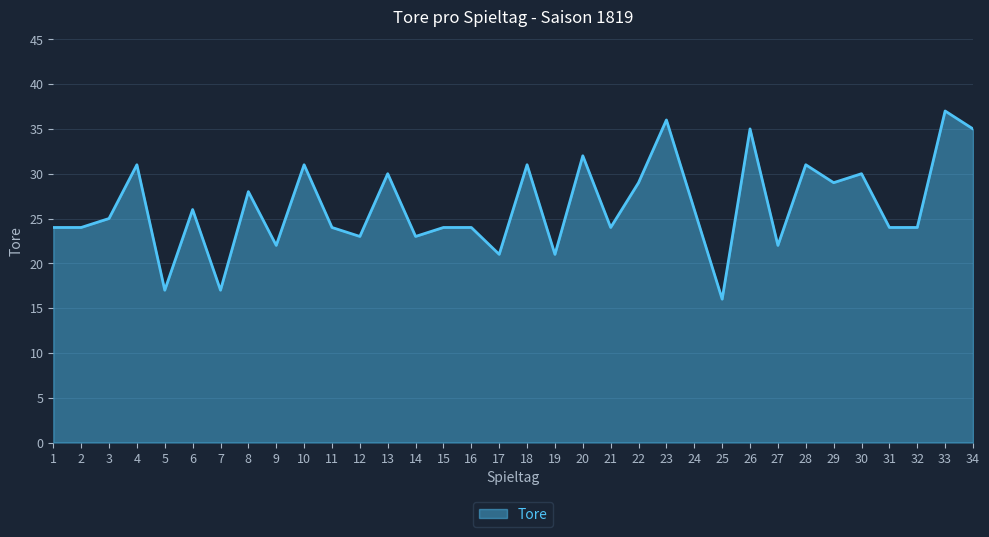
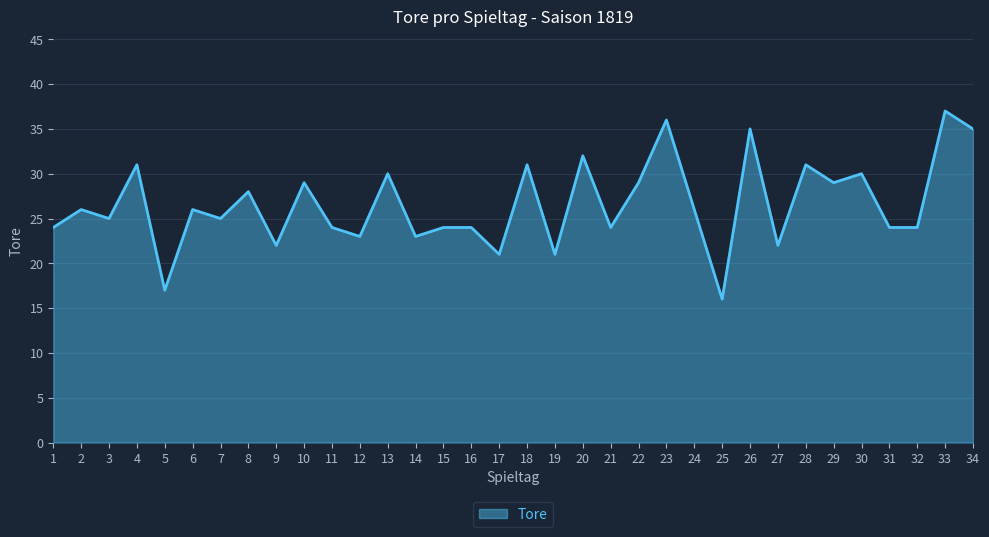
  {
    "1": 24,
-   "2": 24,
+   "2": 26,
    "3": 25,
    "4": 31,
    "5": 17,
    "6": 26,
-   "7": 17,
+   "7": 25,
    "8": 28,
    "9": 22,
-   "10": 31,
+   "10": 29,
    "11": 24,
    "12": 23,
    "13": 30,
    "14": 23,
    "15": 24,
    "16": 24,
    "17": 21,
    "18": 31,
    "19": 21,
    "20": 32,
    "21": 24,
    "22": 29,
    "23": 36,
    "24": 26,
    "25": 16,
    "26": 35,
    "27": 22,
    "28": 31,
    "29": 29,
    "30": 30,
    "31": 24,
    "32": 24,
    "33": 37,
    "34": 35
  }
